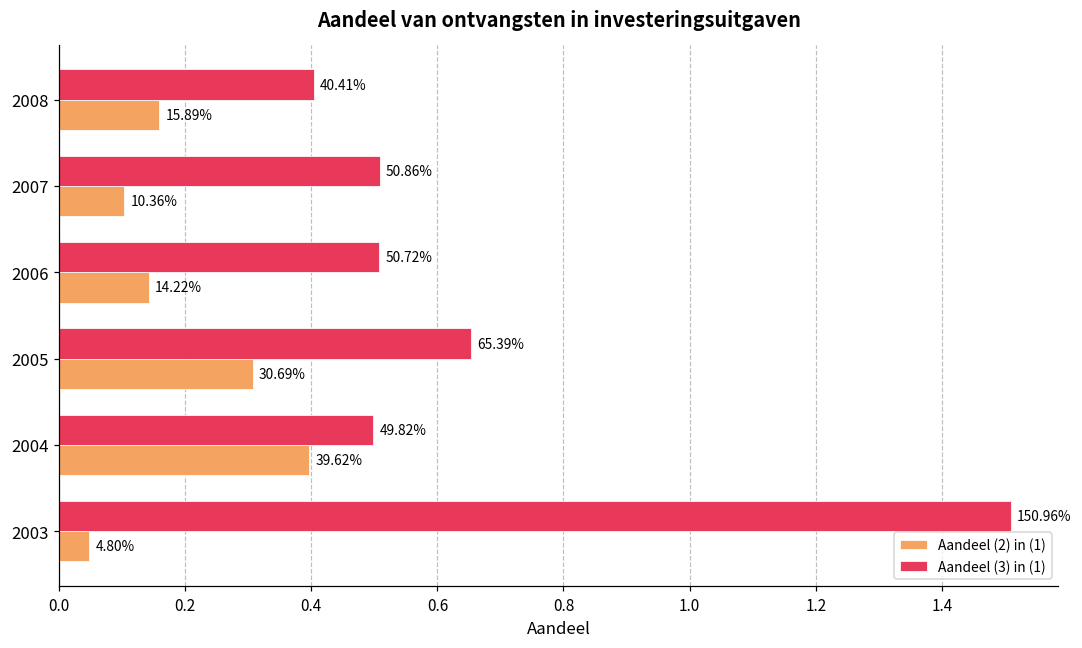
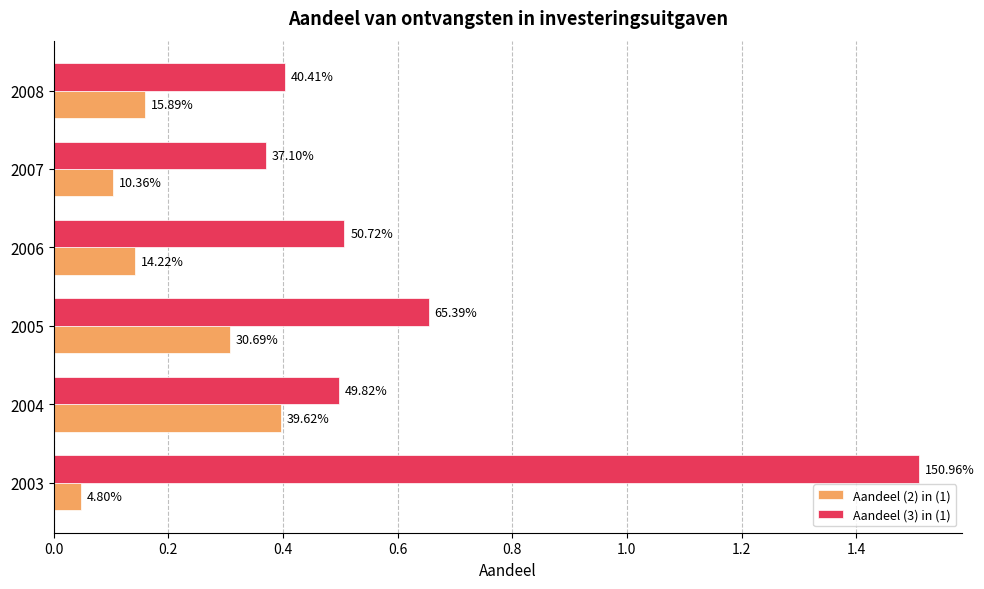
  {
    "Aandeel (2) in (1)": {
      "2008": "15.89%",
      "2007": "10.36%",
      "2006": "14.22%",
      "2005": "30.69%",
      "2004": "39.62%",
      "2003": "4.80%"
    },
    "Aandeel (3) in (1)": {
      "2008": "40.41%",
-     "2007": "50.86%",
+     "2007": "37.10%",
      "2006": "50.72%",
      "2005": "65.39%",
      "2004": "49.82%",
      "2003": "150.96%"
    }
  }
